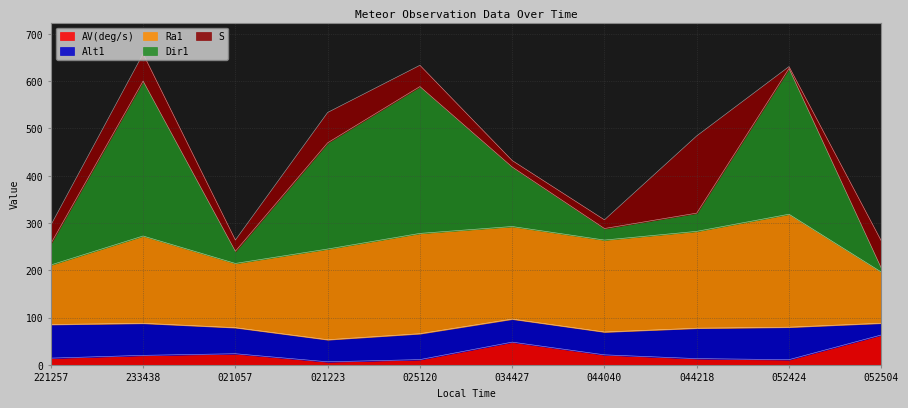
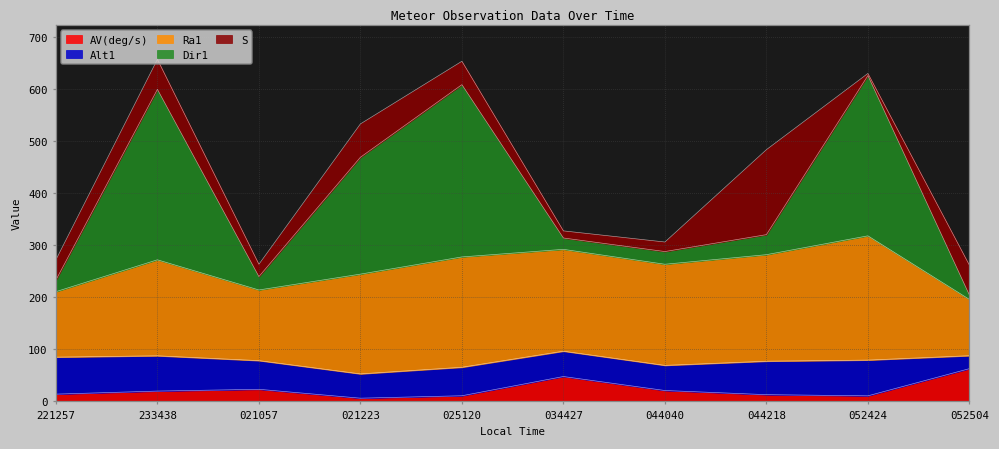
  {
    "AV(deg/s)": {
      "221257": 10,
      "233438": 20,
      "021057": 20,
      "021223": 10,
      "025120": 10,
      "034427": 50,
      "044040": 20,
      "044218": 10,
      "052424": 10,
      "052504": 60
    },
    "Alt1": {
      "221257": 70,
      "233438": 70,
      "021057": 60,
      "021223": 50,
      "025120": 50,
      "034427": 50,
      "044040": 50,
      "044218": 60,
      "052424": 70,
      "052504": 20
    },
    "Ra1": {
      "221257": 130,
      "233438": 180,
      "021057": 140,
      "021223": 190,
      "025120": 210,
      "034427": 200,
      "044040": 190,
      "044218": 200,
      "052424": 240,
      "052504": 110
    },
    "Dir1": {
-     "221257": 50,
+     "221257": 20,
      "233438": 330,
      "021057": 30,
      "021223": 220,
-     "025120": 310,
-     "034427": 130,
+     "025120": 330,
+     "034427": 20,
      "044040": 20,
      "044218": 40,
      "052504": 10
    },
    "S": {
      "221257": 40,
      "021057": 20,
      "021223": 60,
      "025120": 40,
      "034427": 10,
      "044040": 20,
      "044218": 160,
      "052504": 60
    }
  }
